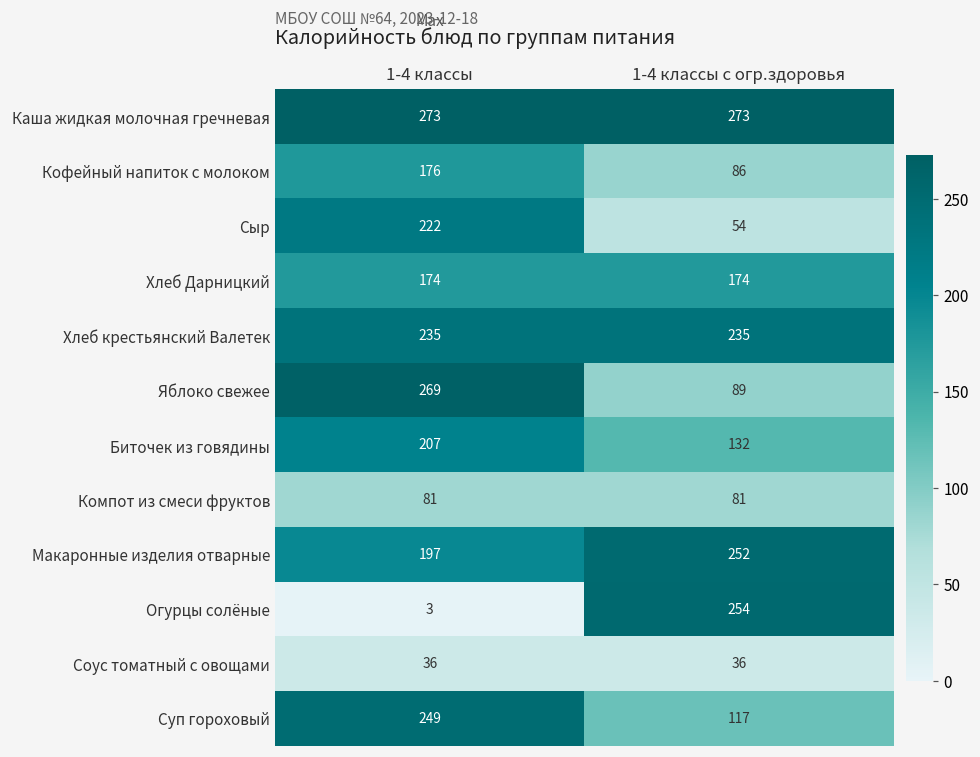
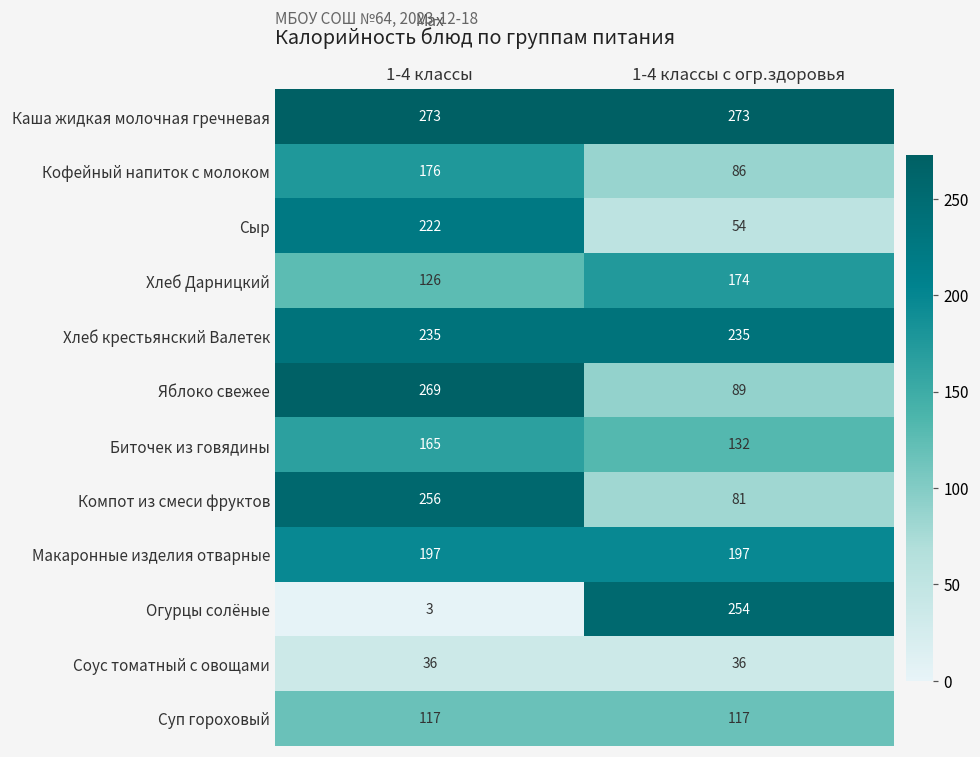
  {
    "Каша жидкая молочная гречневая": {
      "1-4 классы": 273,
      "1-4 классы с огр.здоровья": 273
    },
    "Кофейный напиток с молоком": {
      "1-4 классы": 176,
      "1-4 классы с огр.здоровья": 86
    },
    "Сыр": {
      "1-4 классы": 222,
      "1-4 классы с огр.здоровья": 54
    },
    "Хлеб Дарницкий": {
-     "1-4 классы": 174,
+     "1-4 классы": 126,
      "1-4 классы с огр.здоровья": 174
    },
    "Хлеб крестьянский Валетек": {
      "1-4 классы": 235,
      "1-4 классы с огр.здоровья": 235
    },
    "Яблоко свежее": {
      "1-4 классы": 269,
      "1-4 классы с огр.здоровья": 89
    },
    "Биточек из говядины": {
-     "1-4 классы": 207,
+     "1-4 классы": 165,
      "1-4 классы с огр.здоровья": 132
    },
    "Компот из смеси фруктов": {
-     "1-4 классы": 81,
+     "1-4 классы": 256,
      "1-4 классы с огр.здоровья": 81
    },
    "Макаронные изделия отварные": {
      "1-4 классы": 197,
-     "1-4 классы с огр.здоровья": 252
+     "1-4 классы с огр.здоровья": 197
    },
    "Огурцы солёные": {
      "1-4 классы": 3,
      "1-4 классы с огр.здоровья": 254
    },
    "Соус томатный с овощами": {
      "1-4 классы": 36,
      "1-4 классы с огр.здоровья": 36
    },
    "Суп гороховый": {
-     "1-4 классы": 249,
+     "1-4 классы": 117,
      "1-4 классы с огр.здоровья": 117
    }
  }
